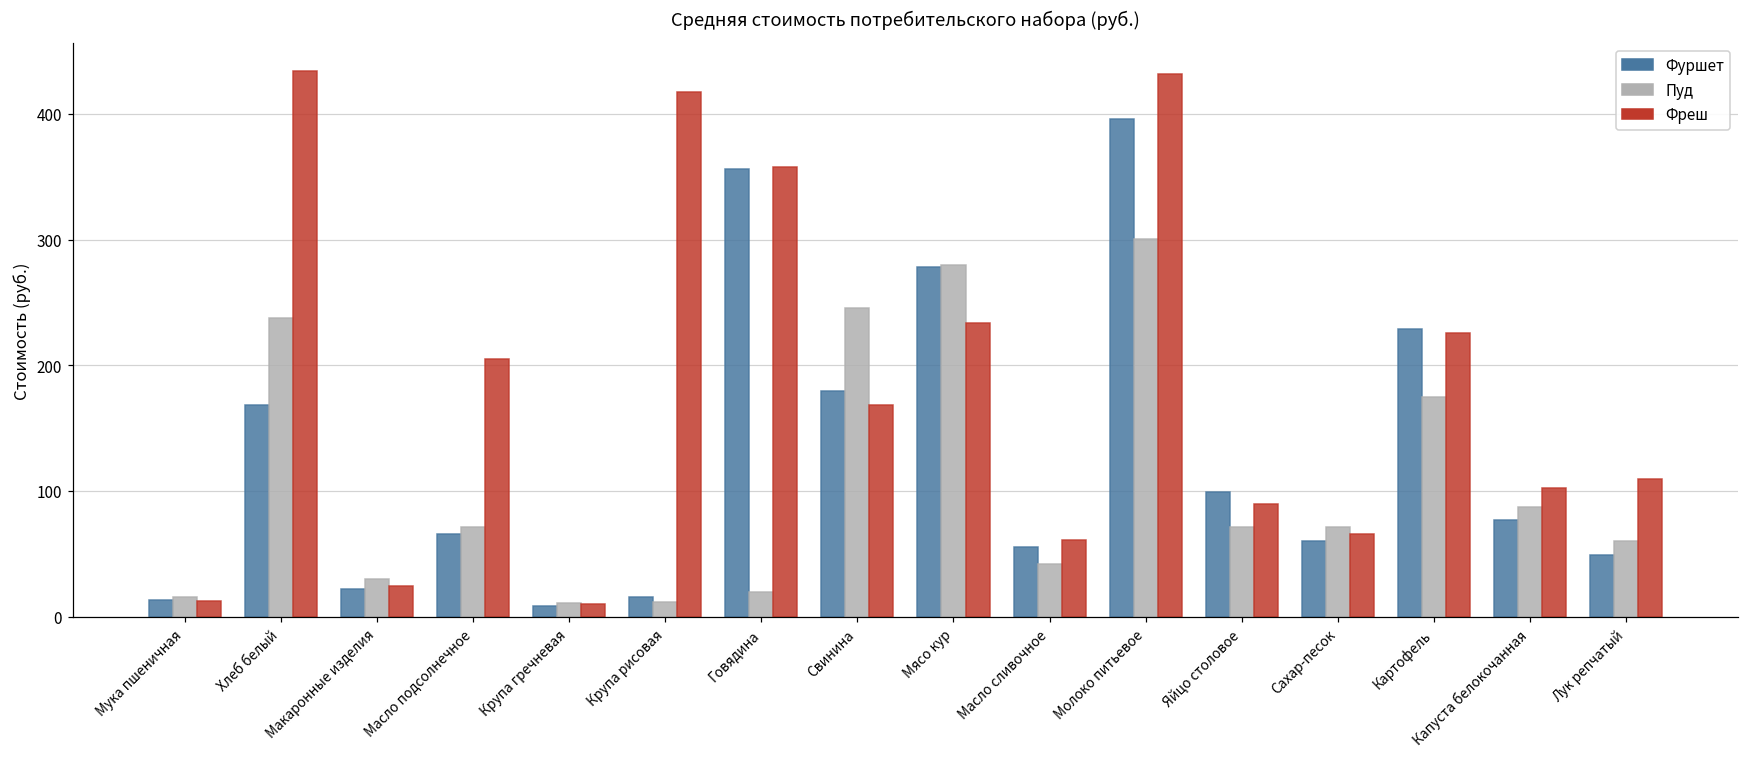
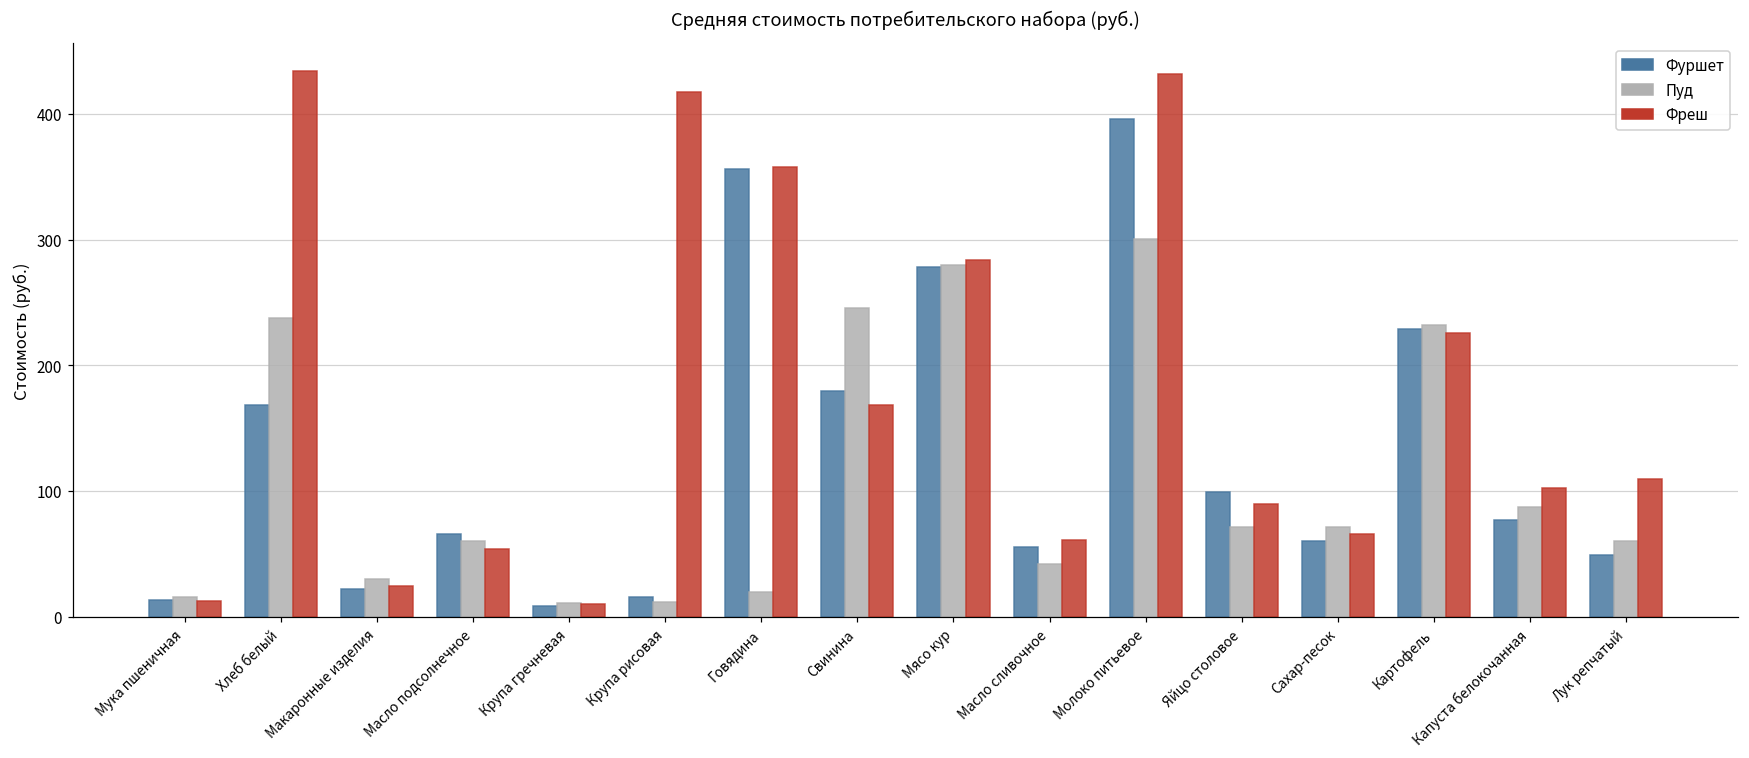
  {
    "Фуршет": {
      "Мука пшеничная": 13,
      "Хлеб белый": 168,
      "Макаронные изделия": 22,
      "Масло подсолнечное": 66,
      "Крупа гречневая": 9,
      "Крупа рисовая": 16,
      "Говядина": 356,
      "Свинина": 179,
      "Мясо кур": 278,
      "Масло сливочное": 55,
      "Молоко питьевое": 396,
      "Яйцо столовое": 99,
      "Сахар-песок": 60,
      "Картофель": 229,
      "Капуста белокочанная": 77,
      "Лук репчатый": 49
    },
    "Пуд": {
      "Мука пшеничная": 16,
      "Хлеб белый": 237,
      "Макаронные изделия": 30,
-     "Масло подсолнечное": 71,
+     "Масло подсолнечное": 60,
      "Крупа гречневая": 11,
      "Крупа рисовая": 12,
      "Говядина": 20,
      "Свинина": 245,
      "Мясо кур": 280,
      "Масло сливочное": 42,
      "Молоко питьевое": 301,
      "Яйцо столовое": 71,
      "Сахар-песок": 72,
-     "Картофель": 175,
+     "Картофель": 232,
      "Капуста белокочанная": 88,
      "Лук репчатый": 60
    },
    "Фреш": {
      "Мука пшеничная": 13,
      "Хлеб белый": 434,
      "Макаронные изделия": 25,
-     "Масло подсолнечное": 205,
+     "Масло подсолнечное": 54,
      "Крупа гречневая": 10,
      "Крупа рисовая": 418,
      "Говядина": 358,
      "Свинина": 169,
-     "Мясо кур": 233,
+     "Мясо кур": 284,
      "Масло сливочное": 61,
      "Молоко питьевое": 432,
      "Яйцо столовое": 90,
      "Сахар-песок": 66,
      "Картофель": 226,
      "Капуста белокочанная": 102,
      "Лук репчатый": 109
    }
  }
